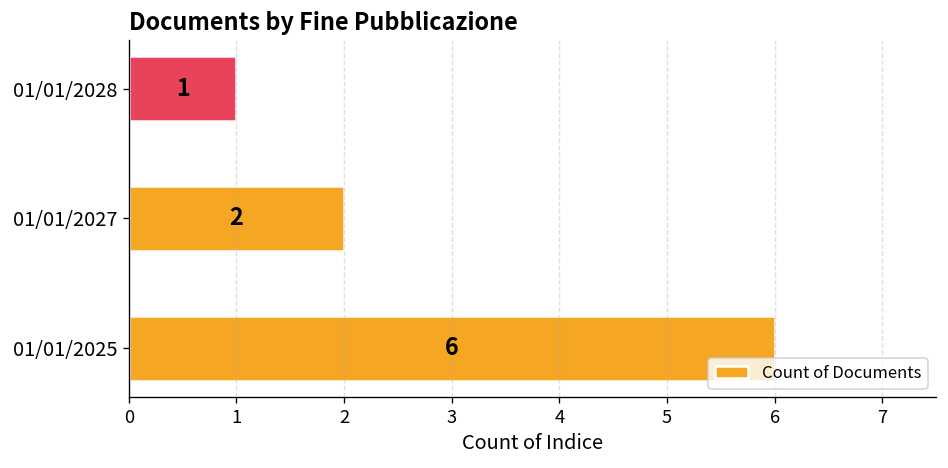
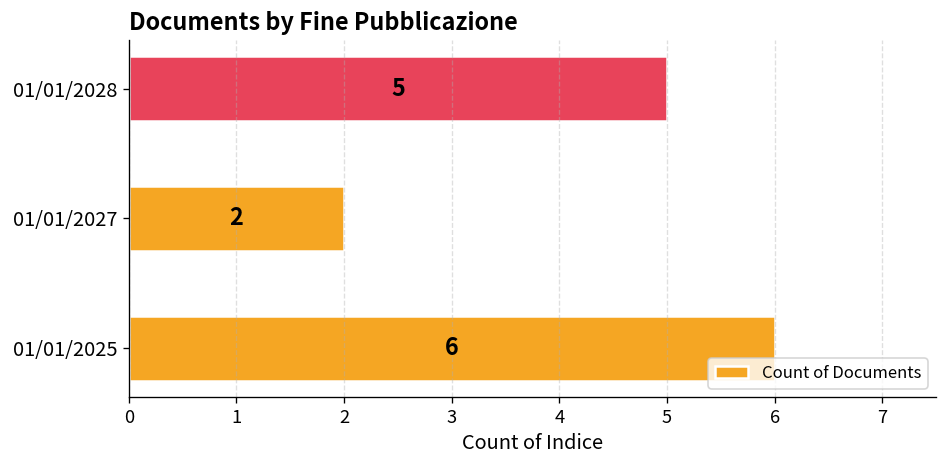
  {
-   "01/01/2028": 1,
+   "01/01/2028": 5,
    "01/01/2027": 2,
    "01/01/2025": 6
  }
